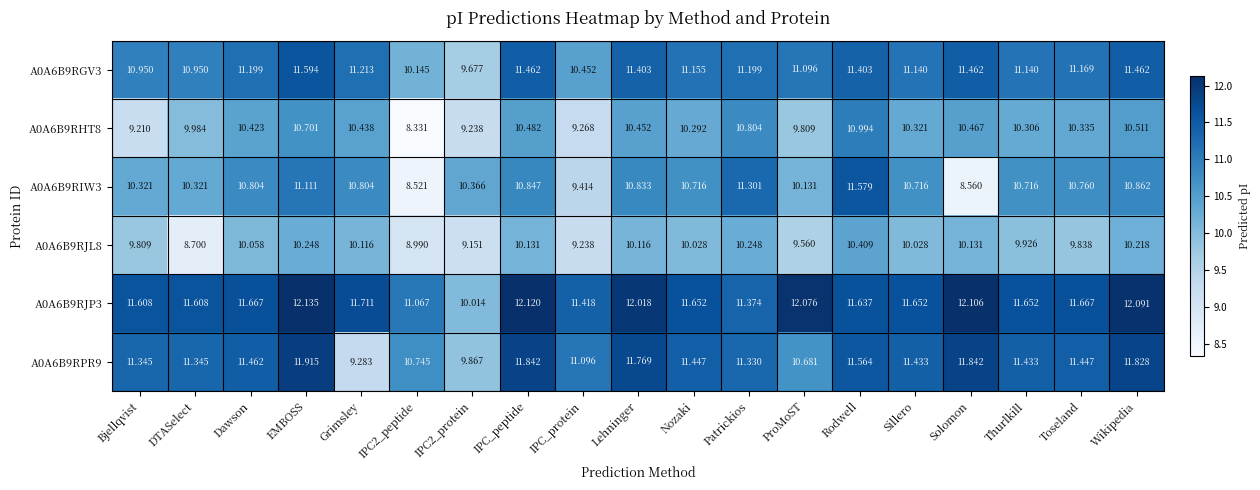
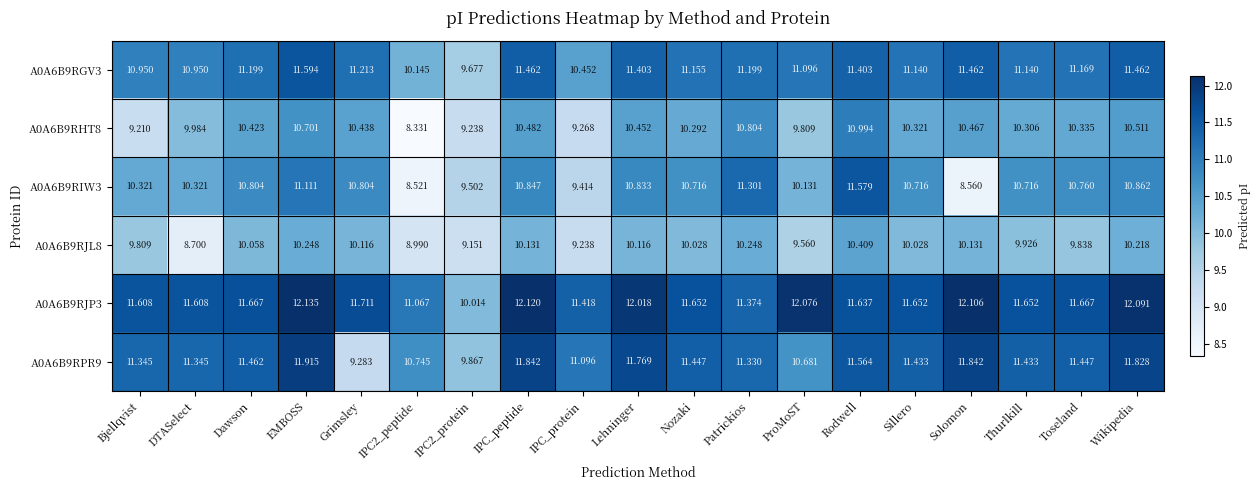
  {
    "A0A6B9RGV3": {
      "Bjellqvist": 10.950,
      "DTASelect": 10.950,
      "Dawson": 11.199,
      "EMBOSS": 11.594,
      "Grimsley": 11.213,
      "IPC2_peptide": 10.145,
      "IPC2_protein": 9.677,
      "IPC_peptide": 11.462,
      "IPC_protein": 10.452,
      "Lehninger": 11.403,
      "Nozaki": 11.155,
      "Patrickios": 11.199,
      "ProMoST": 11.096,
      "Rodwell": 11.403,
      "Sillero": 11.140,
      "Solomon": 11.462,
      "Thurlkill": 11.140,
      "Toseland": 11.169,
      "Wikipedia": 11.462
    },
    "A0A6B9RHT8": {
      "Bjellqvist": 9.210,
      "DTASelect": 9.984,
      "Dawson": 10.423,
      "EMBOSS": 10.701,
      "Grimsley": 10.438,
      "IPC2_peptide": 8.331,
      "IPC2_protein": 9.238,
      "IPC_peptide": 10.482,
      "IPC_protein": 9.268,
      "Lehninger": 10.452,
      "Nozaki": 10.292,
      "Patrickios": 10.804,
      "ProMoST": 9.809,
      "Rodwell": 10.994,
      "Sillero": 10.321,
      "Solomon": 10.467,
      "Thurlkill": 10.306,
      "Toseland": 10.335,
      "Wikipedia": 10.511
    },
    "A0A6B9RIW3": {
      "Bjellqvist": 10.321,
      "DTASelect": 10.321,
      "Dawson": 10.804,
      "EMBOSS": 11.111,
      "Grimsley": 10.804,
      "IPC2_peptide": 8.521,
-     "IPC2_protein": 10.366,
+     "IPC2_protein": 9.502,
      "IPC_peptide": 10.847,
      "IPC_protein": 9.414,
      "Lehninger": 10.833,
      "Nozaki": 10.716,
      "Patrickios": 11.301,
      "ProMoST": 10.131,
      "Rodwell": 11.579,
      "Sillero": 10.716,
      "Solomon": 8.560,
      "Thurlkill": 10.716,
      "Toseland": 10.760,
      "Wikipedia": 10.862
    },
    "A0A6B9RJL8": {
      "Bjellqvist": 9.809,
      "DTASelect": 8.700,
      "Dawson": 10.058,
      "EMBOSS": 10.248,
      "Grimsley": 10.116,
      "IPC2_peptide": 8.990,
      "IPC2_protein": 9.151,
      "IPC_peptide": 10.131,
      "IPC_protein": 9.238,
      "Lehninger": 10.116,
      "Nozaki": 10.028,
      "Patrickios": 10.248,
      "ProMoST": 9.560,
      "Rodwell": 10.409,
      "Sillero": 10.028,
      "Solomon": 10.131,
      "Thurlkill": 9.926,
      "Toseland": 9.838,
      "Wikipedia": 10.218
    },
    "A0A6B9RJP3": {
      "Bjellqvist": 11.608,
      "DTASelect": 11.608,
      "Dawson": 11.667,
      "EMBOSS": 12.135,
      "Grimsley": 11.711,
      "IPC2_peptide": 11.067,
      "IPC2_protein": 10.014,
      "IPC_peptide": 12.120,
      "IPC_protein": 11.418,
      "Lehninger": 12.018,
      "Nozaki": 11.652,
      "Patrickios": 11.374,
      "ProMoST": 12.076,
      "Rodwell": 11.637,
      "Sillero": 11.652,
      "Solomon": 12.106,
      "Thurlkill": 11.652,
      "Toseland": 11.667,
      "Wikipedia": 12.091
    },
    "A0A6B9RPR9": {
      "Bjellqvist": 11.345,
      "DTASelect": 11.345,
      "Dawson": 11.462,
      "EMBOSS": 11.915,
      "Grimsley": 9.283,
      "IPC2_peptide": 10.745,
      "IPC2_protein": 9.867,
      "IPC_peptide": 11.842,
      "IPC_protein": 11.096,
      "Lehninger": 11.769,
      "Nozaki": 11.447,
      "Patrickios": 11.330,
      "ProMoST": 10.681,
      "Rodwell": 11.564,
      "Sillero": 11.433,
      "Solomon": 11.842,
      "Thurlkill": 11.433,
      "Toseland": 11.447,
      "Wikipedia": 11.828
    }
  }
